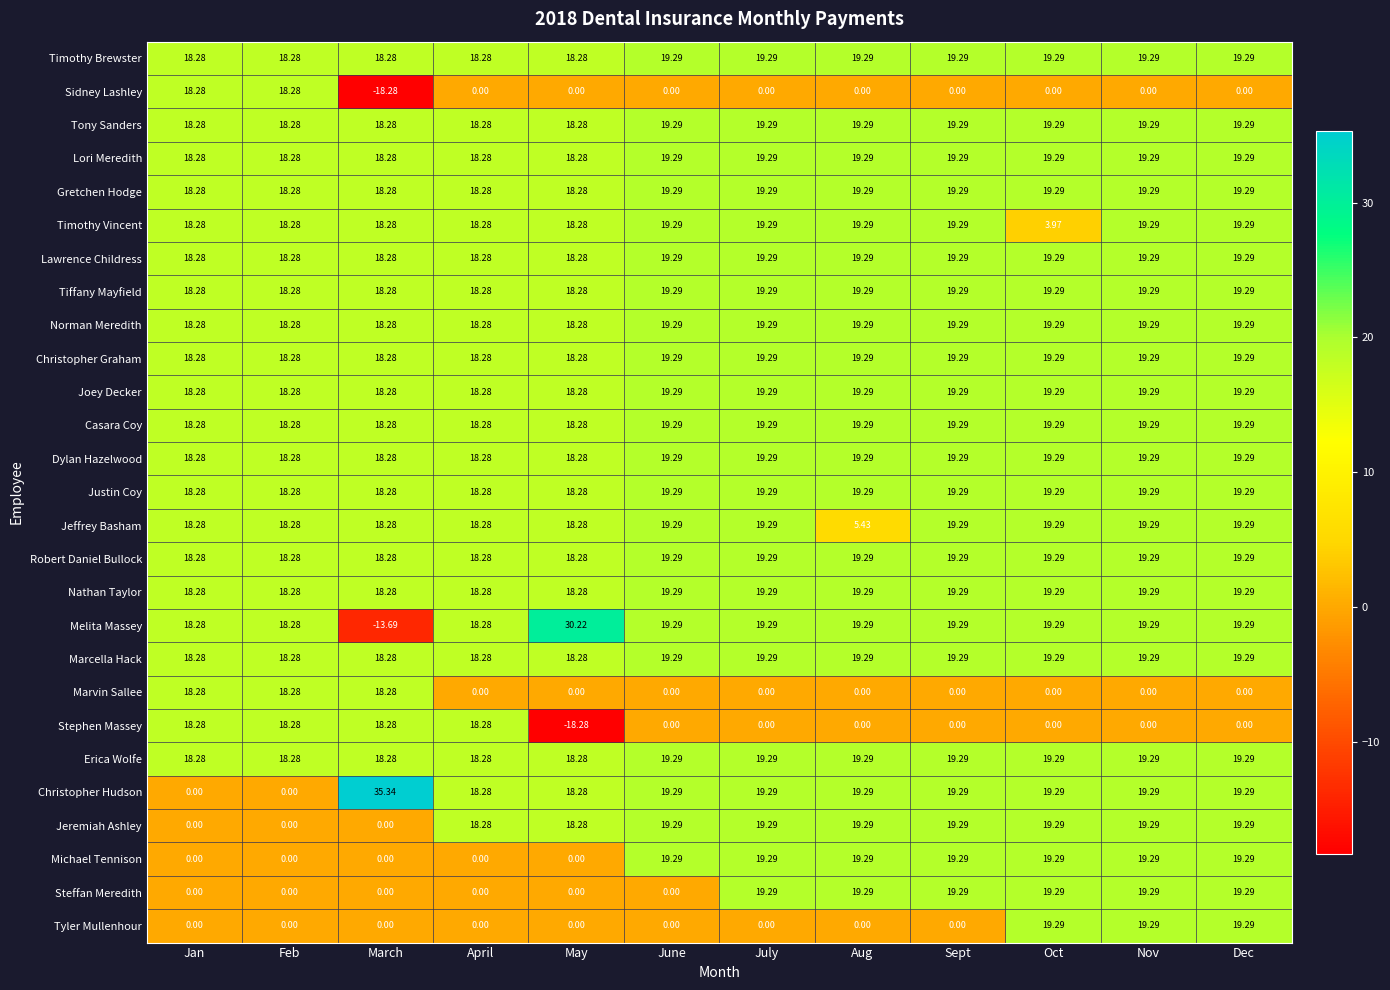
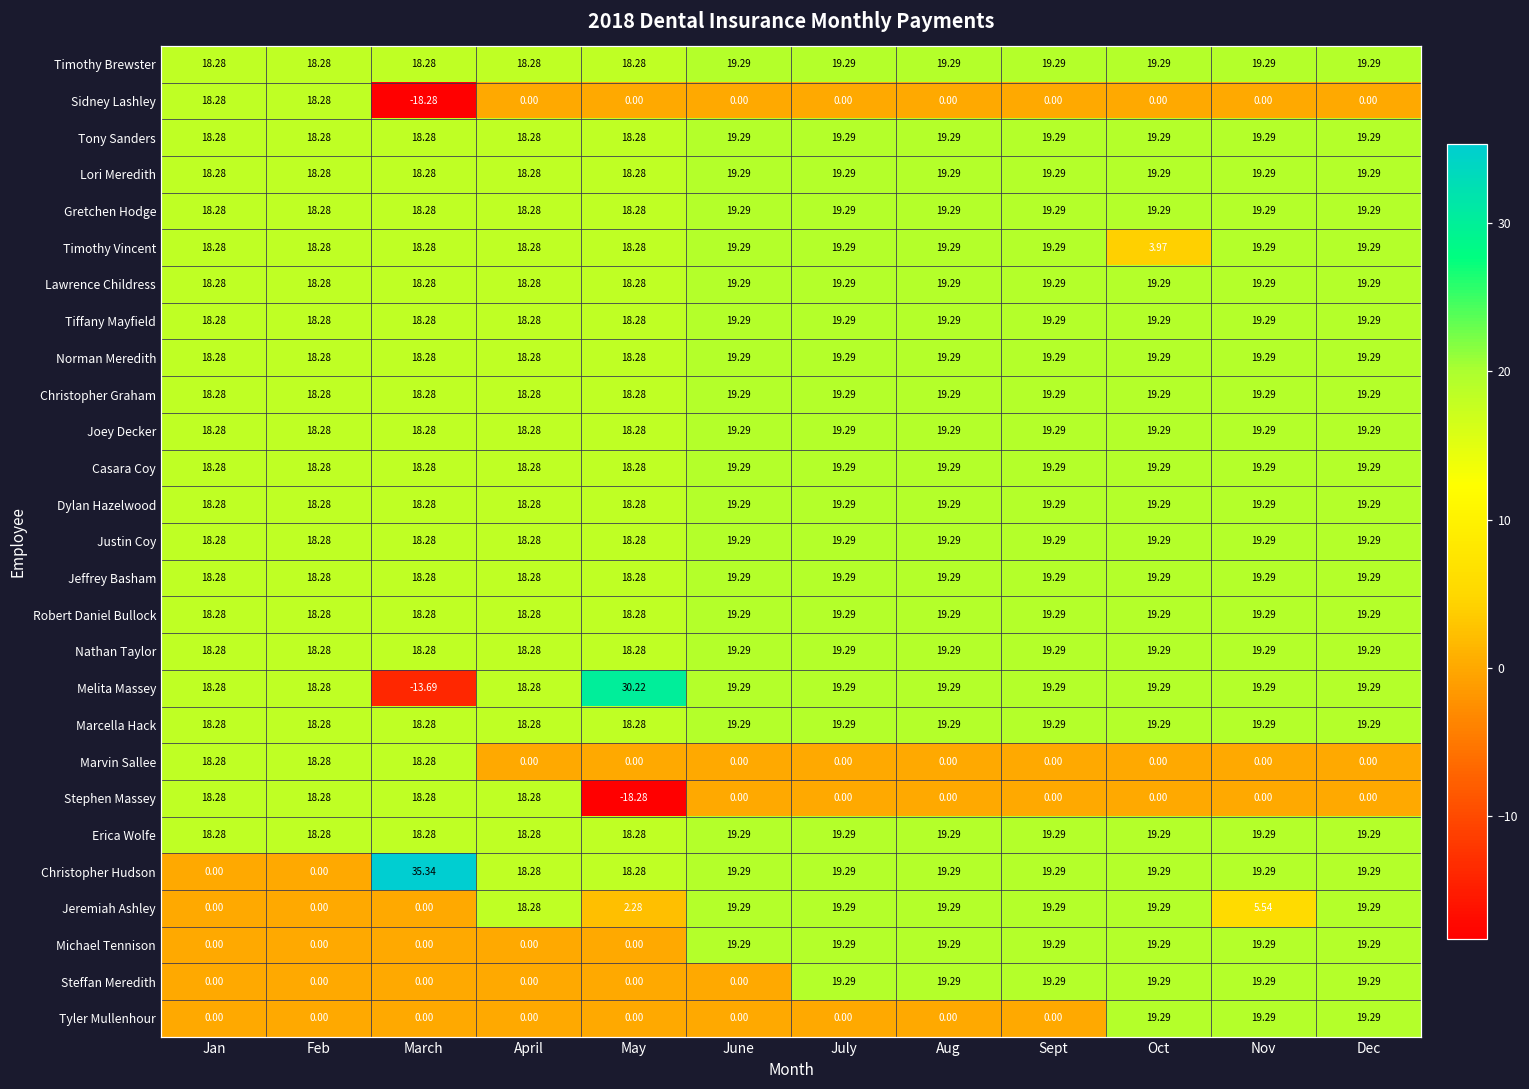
  {
    "Jeffrey Basham": {
      "Jan": 18.28,
      "Feb": 18.28,
      "March": 18.28,
      "April": 18.28,
      "May": 18.28,
      "June": 19.29,
      "July": 19.29,
-     "Aug": 5.43,
+     "Aug": 19.29,
      "Sept": 19.29,
      "Oct": 19.29,
      "Nov": 19.29,
      "Dec": 19.29
    },
    "Jeremiah Ashley": {
      "Jan": 0.00,
      "Feb": 0.00,
      "March": 0.00,
      "April": 18.28,
-     "May": 18.28,
+     "May": 2.28,
      "June": 19.29,
      "July": 19.29,
      "Aug": 19.29,
      "Sept": 19.29,
      "Oct": 19.29,
-     "Nov": 19.29,
+     "Nov": 5.54,
      "Dec": 19.29
    }
  }
